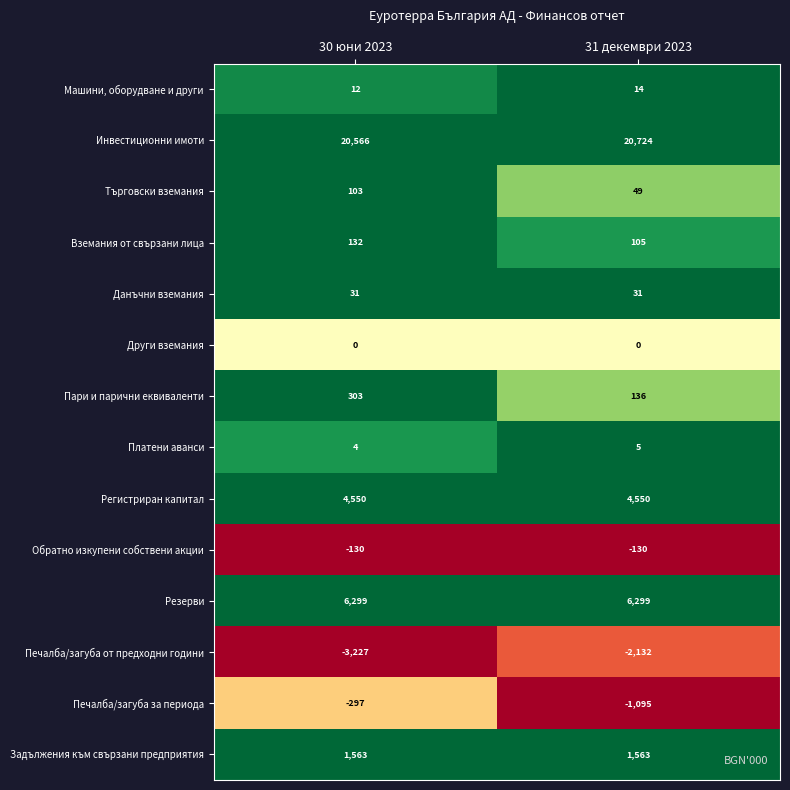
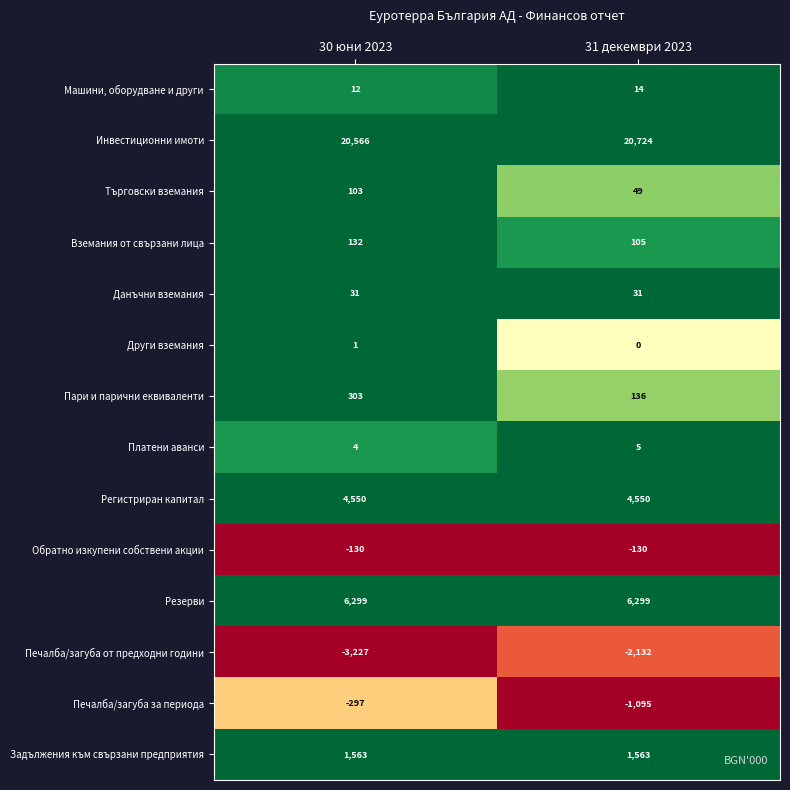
  {
    "Машини, оборудване и други": {
      "30 юни 2023": "12",
      "31 декември 2023": "14"
    },
    "Инвестиционни имоти": {
      "30 юни 2023": "20,566",
      "31 декември 2023": "20,724"
    },
    "Търговски вземания": {
      "30 юни 2023": "103",
      "31 декември 2023": "49"
    },
    "Вземания от свързани лица": {
      "30 юни 2023": "132",
      "31 декември 2023": "105"
    },
    "Данъчни вземания": {
      "30 юни 2023": "31",
      "31 декември 2023": "31"
    },
    "Други вземания": {
-     "30 юни 2023": "0",
+     "30 юни 2023": "1",
      "31 декември 2023": "0"
    },
    "Пари и парични еквиваленти": {
      "30 юни 2023": "303",
      "31 декември 2023": "136"
    },
    "Платени аванси": {
      "30 юни 2023": "4",
      "31 декември 2023": "5"
    },
    "Регистриран капитал": {
      "30 юни 2023": "4,550",
      "31 декември 2023": "4,550"
    },
    "Обратно изкупени собствени акции": {
      "30 юни 2023": "-130",
      "31 декември 2023": "-130"
    },
    "Резерви": {
      "30 юни 2023": "6,299",
      "31 декември 2023": "6,299"
    },
    "Печалба/загуба от предходни години": {
      "30 юни 2023": "-3,227",
      "31 декември 2023": "-2,132"
    },
    "Печалба/загуба за периода": {
      "30 юни 2023": "-297",
      "31 декември 2023": "-1,095"
    },
    "Задължения към свързани предприятия": {
      "30 юни 2023": "1,563"
    }
  }
